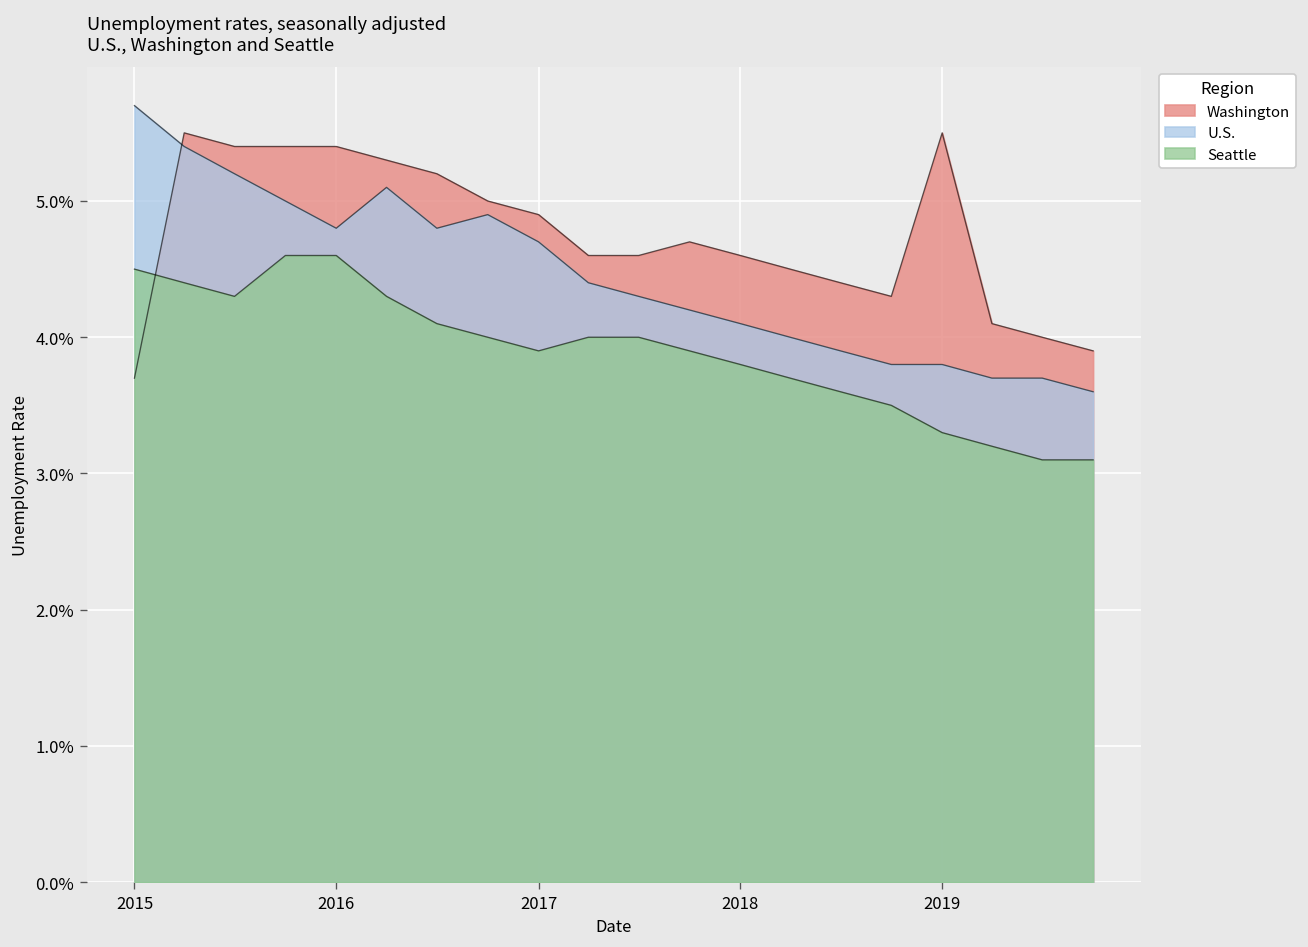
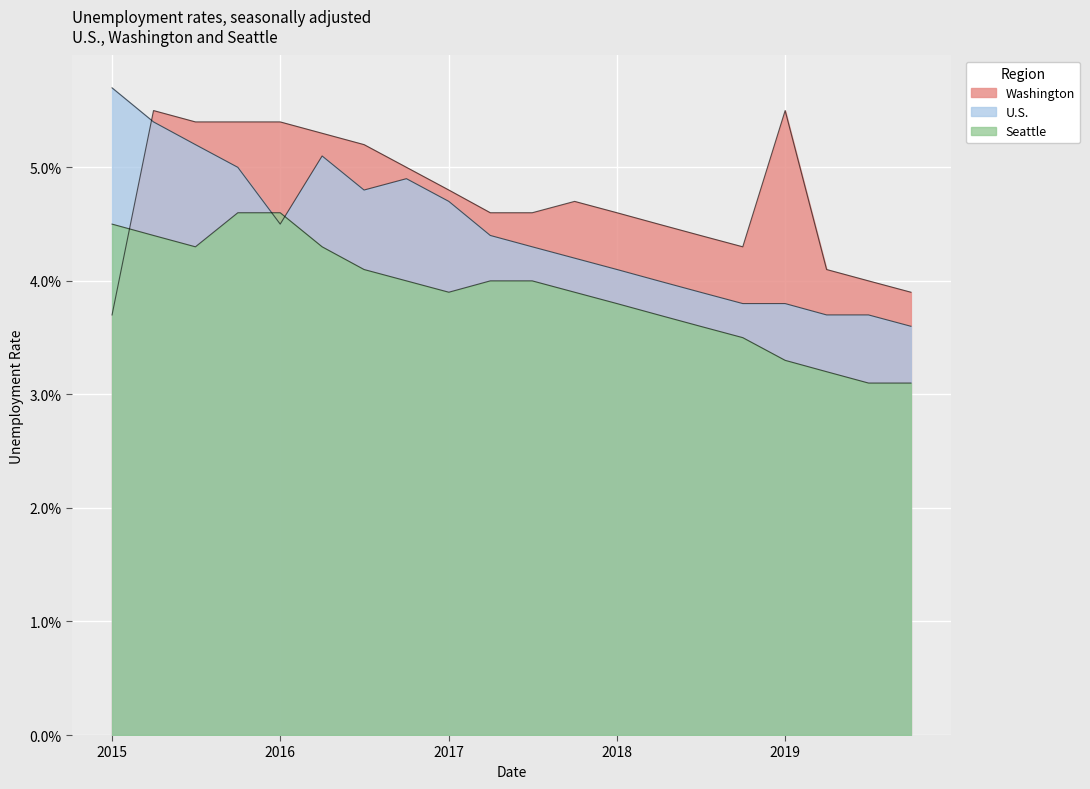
  {
    "Washington": {
      "2015": "3.70%",
      "2016": "5.40%",
-     "2017": "4.90%",
+     "2017": "4.80%",
      "2018": "4.60%",
      "2019": "5.50%"
    },
    "U.S.": {
      "2015": "5.70%",
-     "2016": "4.80%",
+     "2016": "4.50%",
      "2017": "4.70%",
      "2018": "4.10%",
      "2019": "3.80%"
    },
    "Seattle": {
      "2015": "4.50%",
      "2016": "4.60%",
      "2017": "3.90%",
      "2018": "3.80%",
      "2019": "3.30%"
    }
  }
